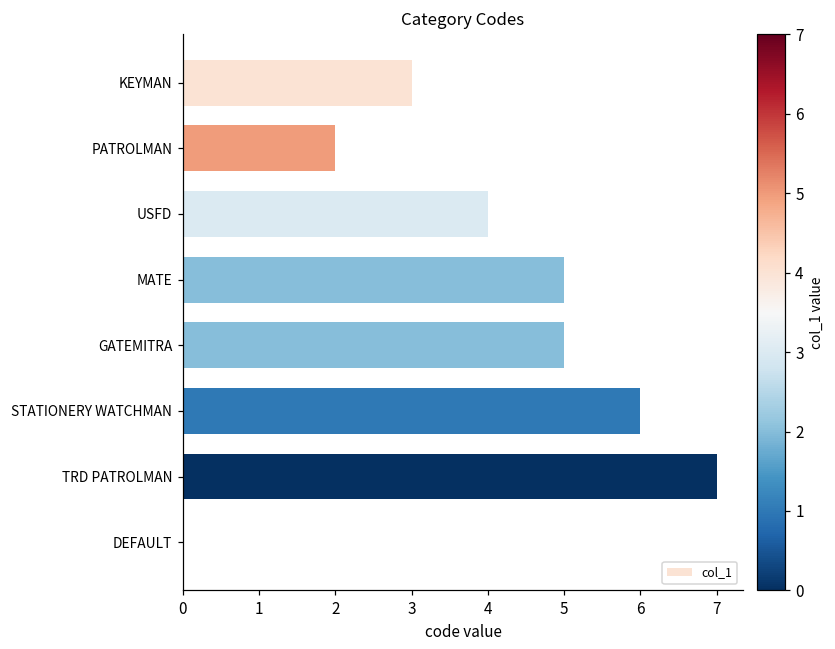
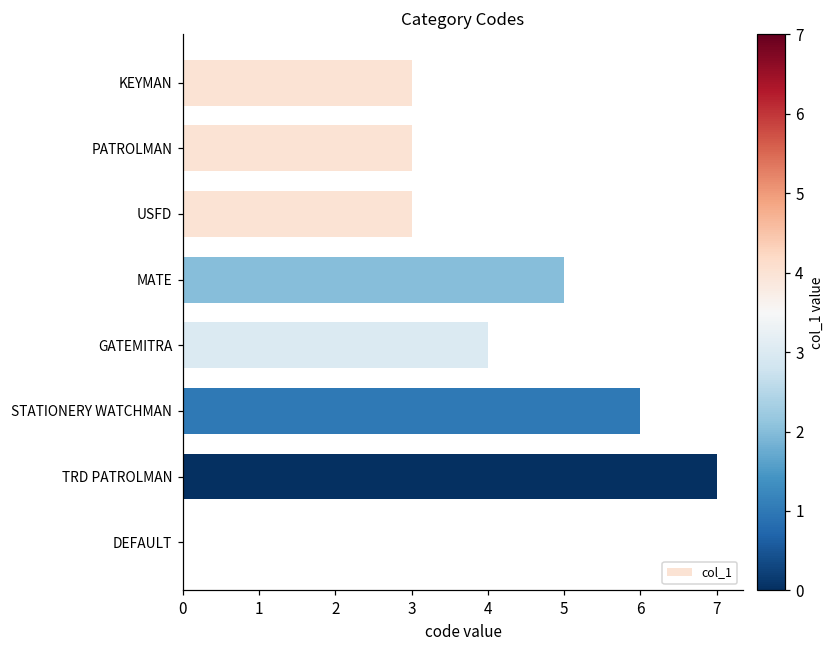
  {
    "KEYMAN": 3,
-   "PATROLMAN": 2,
-   "USFD": 4,
+   "PATROLMAN": 3,
+   "USFD": 3,
    "MATE": 5,
-   "GATEMITRA": 5,
+   "GATEMITRA": 4,
    "STATIONERY WATCHMAN": 6,
    "TRD PATROLMAN": 7,
    "DEFAULT": 0
  }
